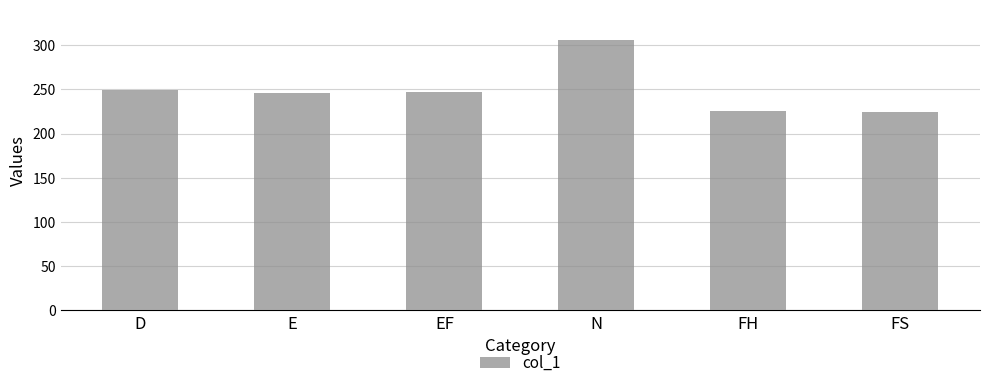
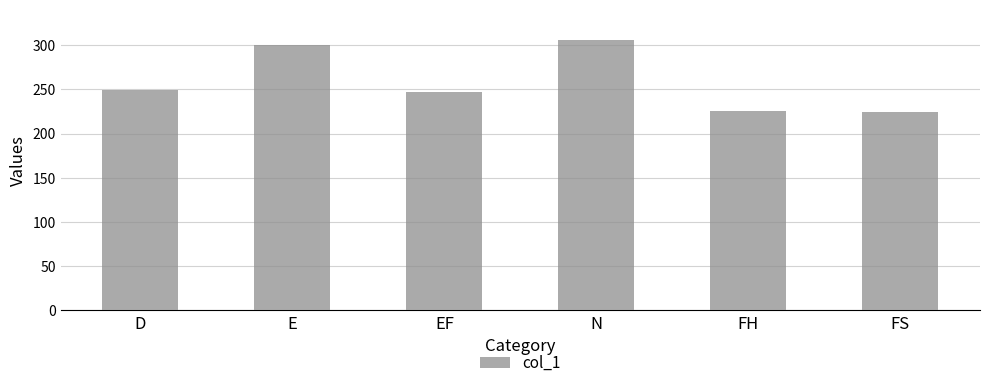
  {
    "D": 250,
-   "E": 250,
+   "E": 300,
    "EF": 250,
    "N": 310,
    "FH": 230,
    "FS": 220
  }
